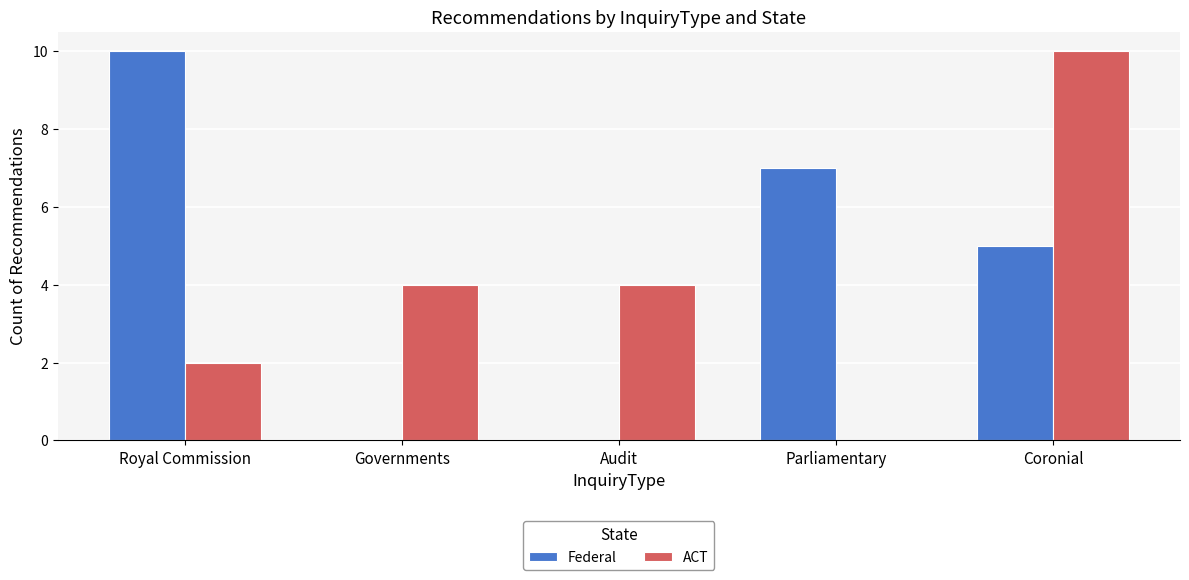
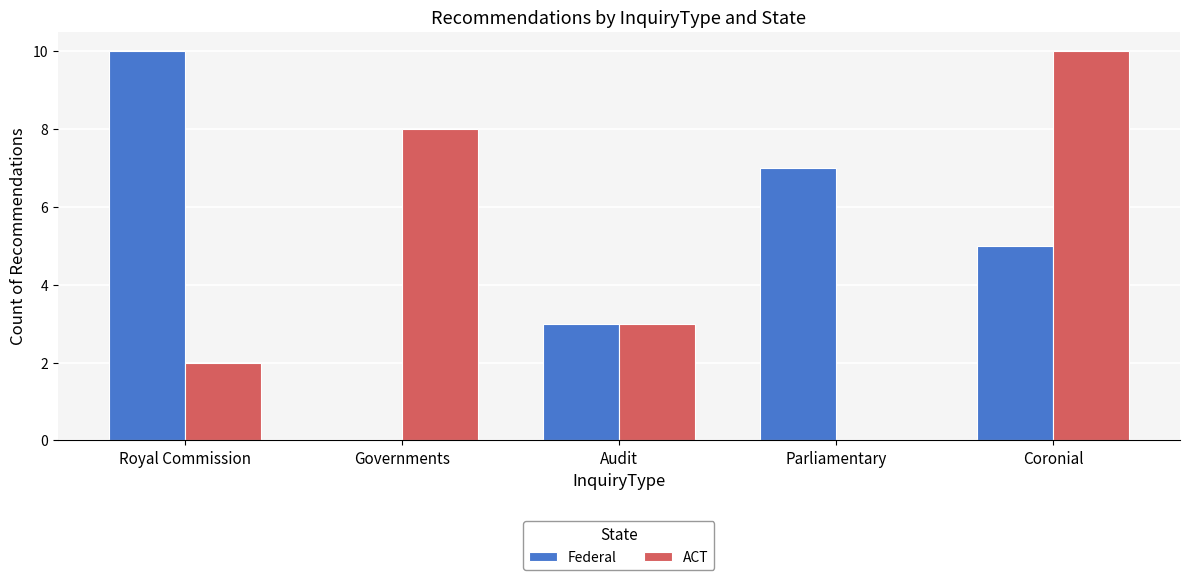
  {
    "Federal": {
      "Royal Commission": 10,
      "Governments": 0,
-     "Audit": 0,
+     "Audit": 3,
      "Parliamentary": 7,
      "Coronial": 5
    },
    "ACT": {
      "Royal Commission": 2,
-     "Governments": 4,
-     "Audit": 4,
+     "Governments": 8,
+     "Audit": 3,
      "Parliamentary": 0,
      "Coronial": 10
    }
  }
